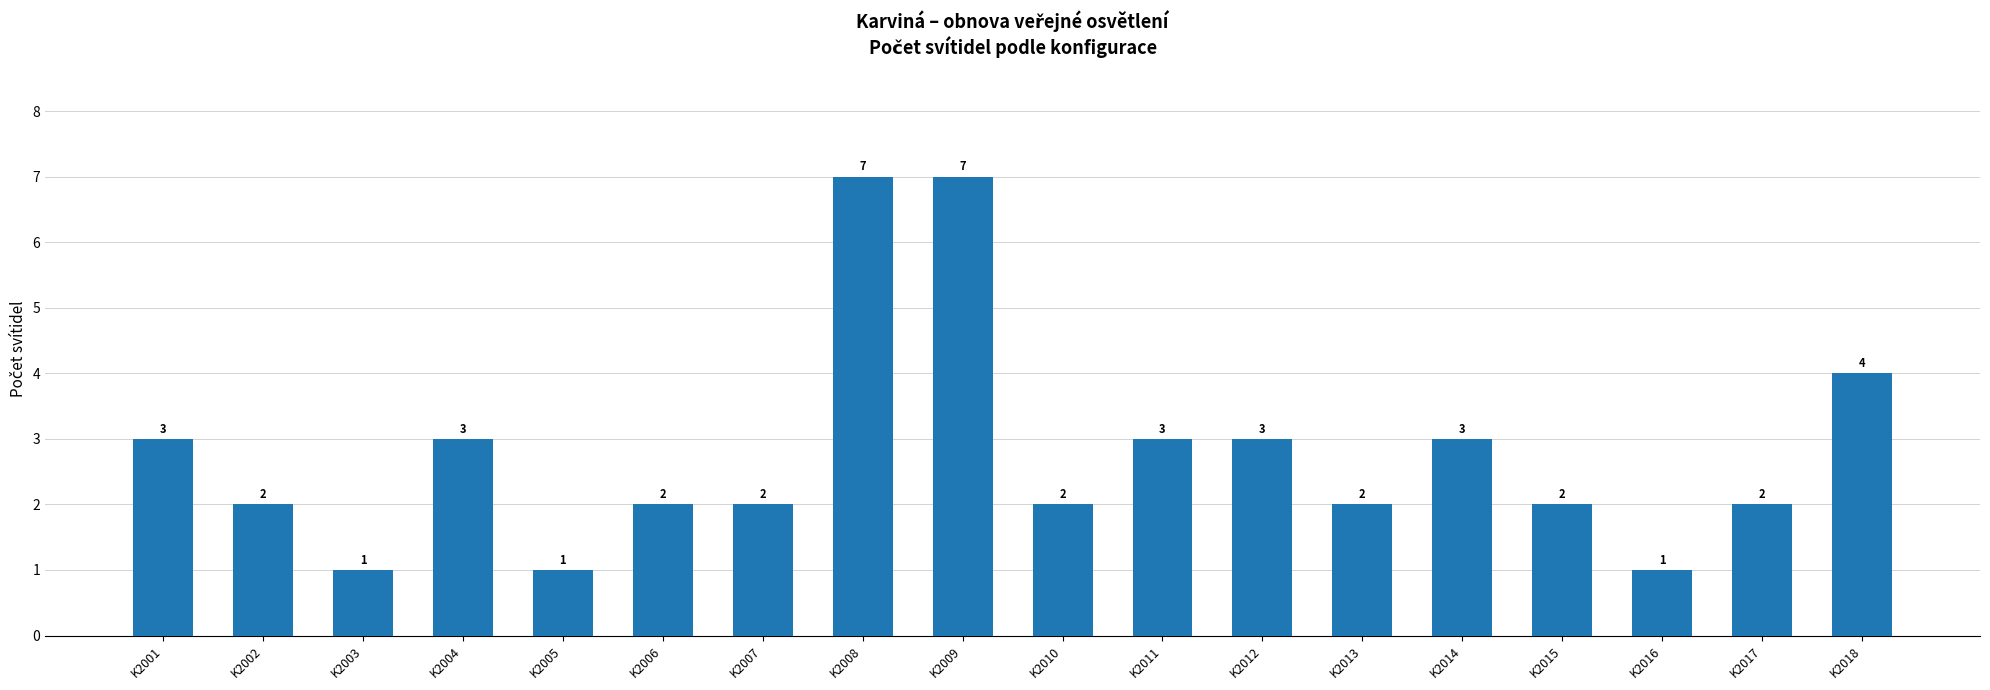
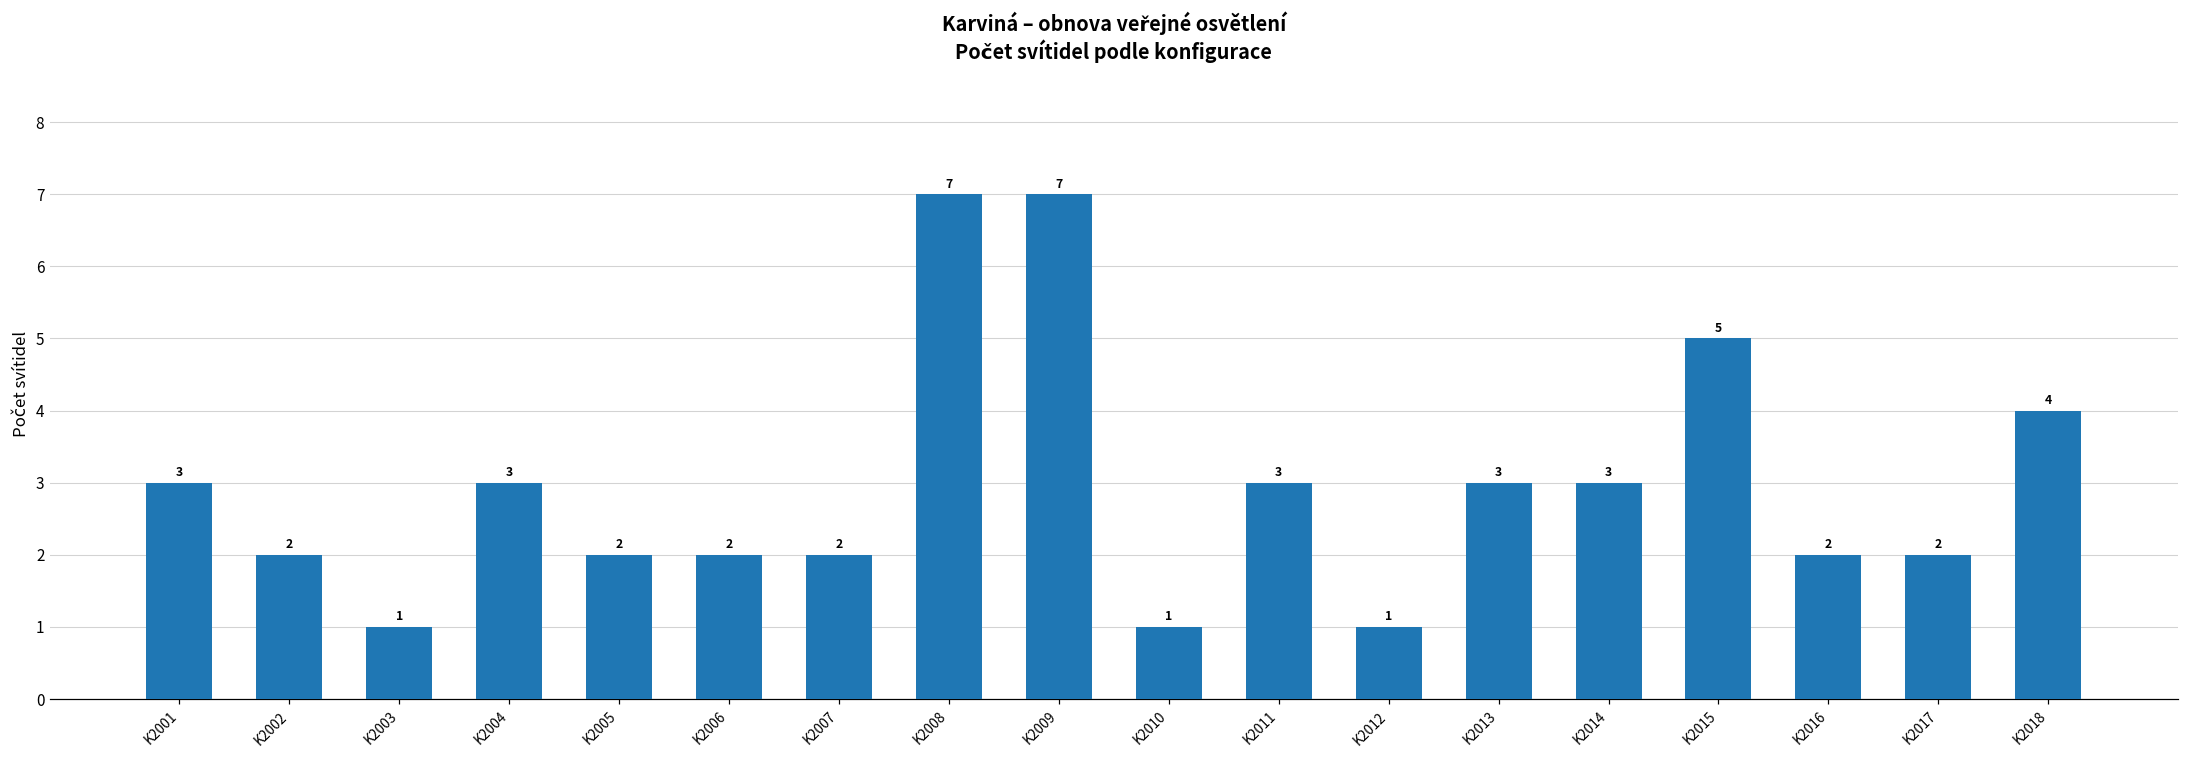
  {
    "K2001": 3,
    "K2002": 2,
    "K2003": 1,
    "K2004": 3,
-   "K2005": 1,
+   "K2005": 2,
    "K2006": 2,
    "K2007": 2,
    "K2008": 7,
    "K2009": 7,
-   "K2010": 2,
+   "K2010": 1,
    "K2011": 3,
-   "K2012": 3,
-   "K2013": 2,
+   "K2012": 1,
+   "K2013": 3,
    "K2014": 3,
-   "K2015": 2,
-   "K2016": 1,
+   "K2015": 5,
+   "K2016": 2,
    "K2017": 2,
    "K2018": 4
  }
